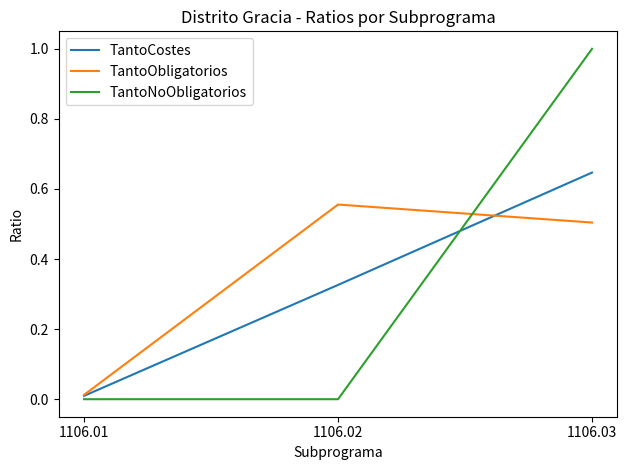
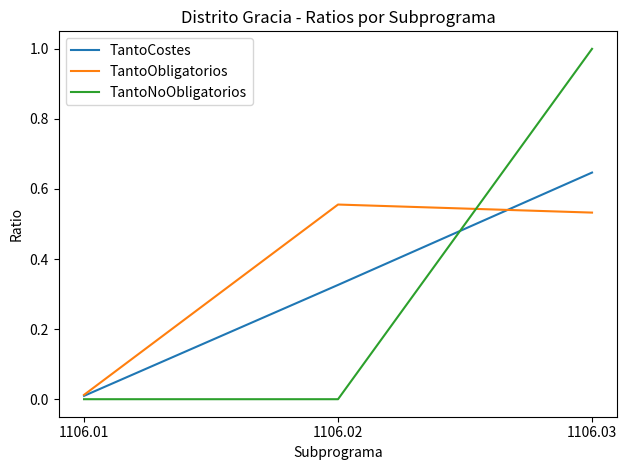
  {
    "TantoCostes": {
      "1106.02": 0.33,
      "1106.03": 0.65
    },
    "TantoObligatorios": {
      "1106.02": 0.56,
-     "1106.03": 0.50
+     "1106.03": 0.53
    },
    "TantoNoObligatorios": {
      "1106.01": 0.00,
      "1106.02": 0.00,
      "1106.03": 1.00
    }
  }
